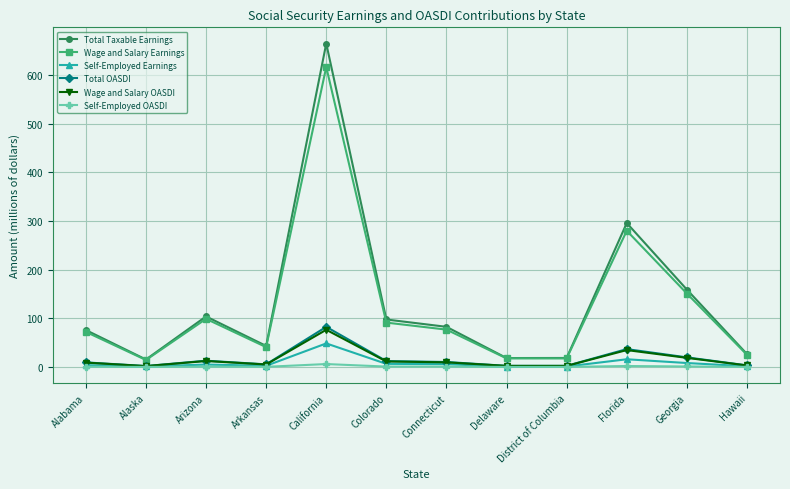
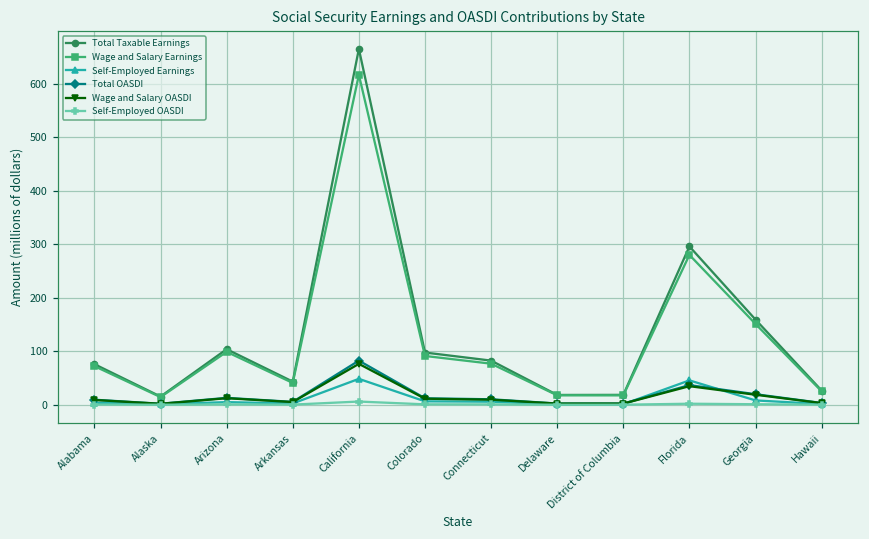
  {
    "Self-Employed Earnings": {
      "California": 50,
-     "Florida": 20,
+     "Florida": 50,
      "Georgia": 10
    },
    "Total OASDI": {
      "California": 80
    },
    "Wage and Salary OASDI": {
      "California": 80
    },
    "Self-Employed OASDI": {
      "California": 10,
      "Colorado": 0,
      "Florida": 0,
      "Georgia": 0
    }
  }
